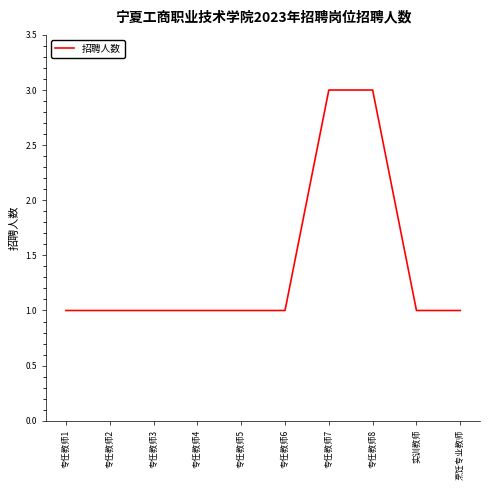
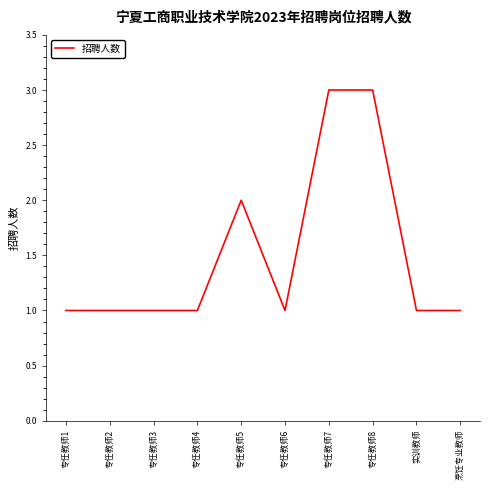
  {
    "专任教师1": 1,
    "专任教师2": 1,
    "专任教师3": 1,
    "专任教师4": 1,
-   "专任教师5": 1,
+   "专任教师5": 2,
    "专任教师6": 1,
    "专任教师7": 3,
    "专任教师8": 3,
    "实训教师": 1,
    "烹饪专业教师": 1
  }
